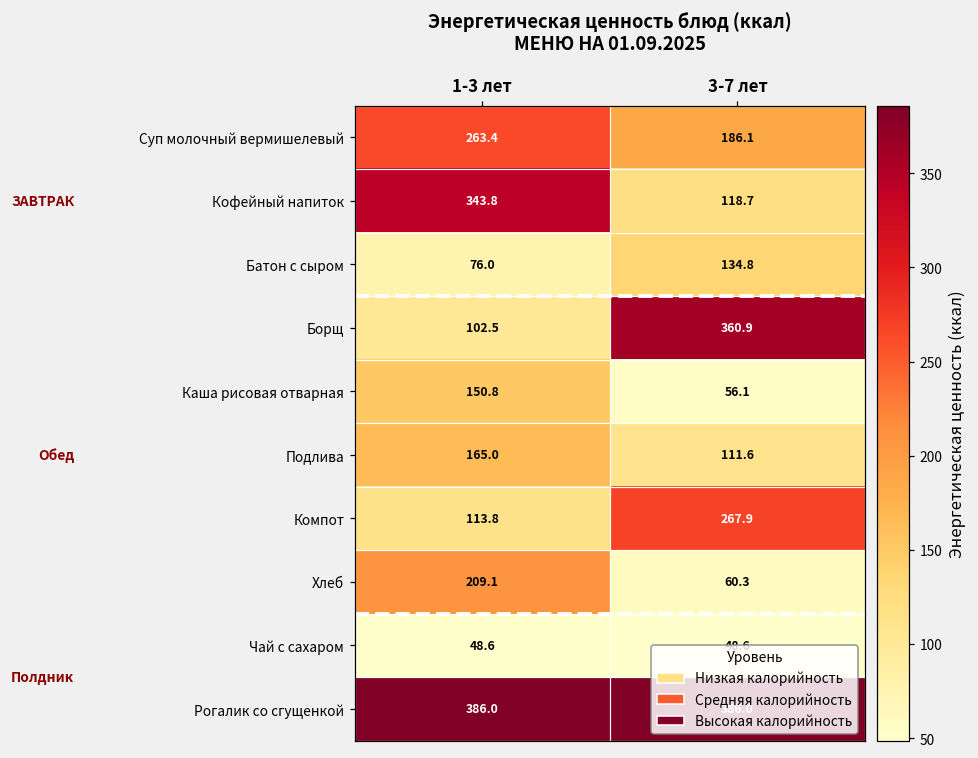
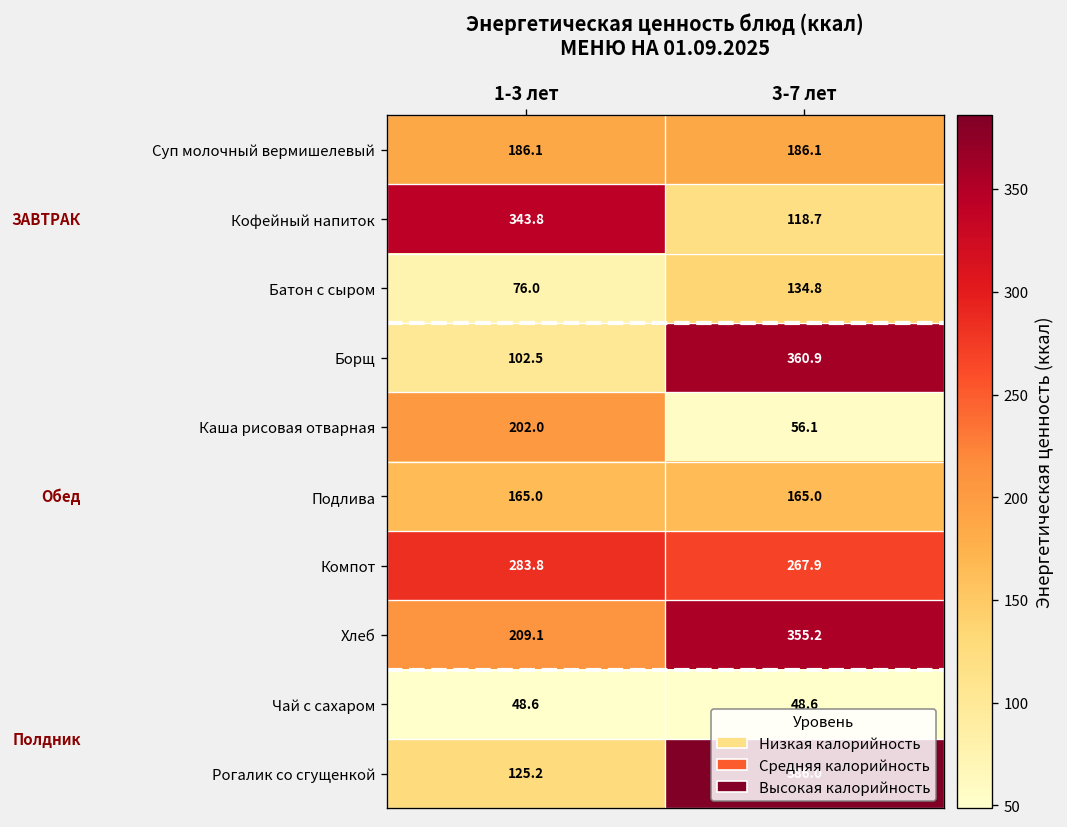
  {
    "Суп молочный вермишелевый": {
-     "1-3 лет": 263.4,
+     "1-3 лет": 186.1,
      "3-7 лет": 186.1
    },
    "Кофейный напиток": {
      "1-3 лет": 343.8,
      "3-7 лет": 118.7
    },
    "Батон с сыром": {
      "1-3 лет": 76.0,
      "3-7 лет": 134.8
    },
    "Борщ": {
      "1-3 лет": 102.5,
      "3-7 лет": 360.9
    },
    "Каша рисовая отварная": {
-     "1-3 лет": 150.8,
+     "1-3 лет": 202.0,
      "3-7 лет": 56.1
    },
    "Подлива": {
      "1-3 лет": 165.0,
-     "3-7 лет": 111.6
+     "3-7 лет": 165.0
    },
    "Компот": {
-     "1-3 лет": 113.8,
+     "1-3 лет": 283.8,
      "3-7 лет": 267.9
    },
    "Хлеб": {
      "1-3 лет": 209.1,
-     "3-7 лет": 60.3
+     "3-7 лет": 355.2
    },
    "Чай с сахаром": {
      "1-3 лет": 48.6
    },
    "Рогалик со сгущенкой": {
-     "1-3 лет": 386.0
+     "1-3 лет": 125.2
    }
  }
